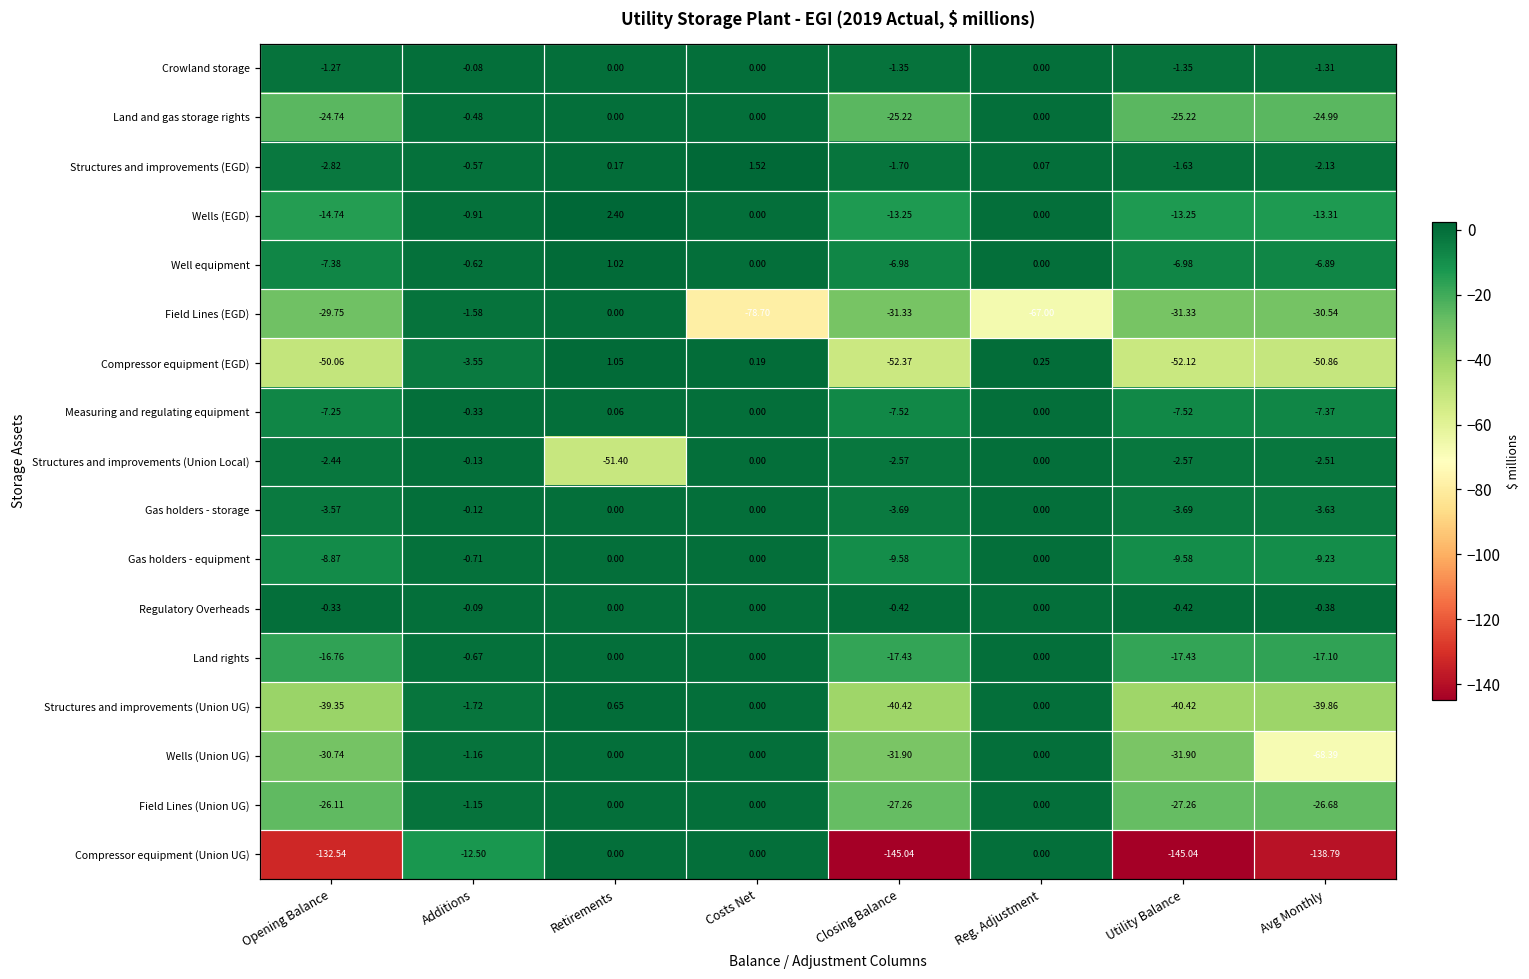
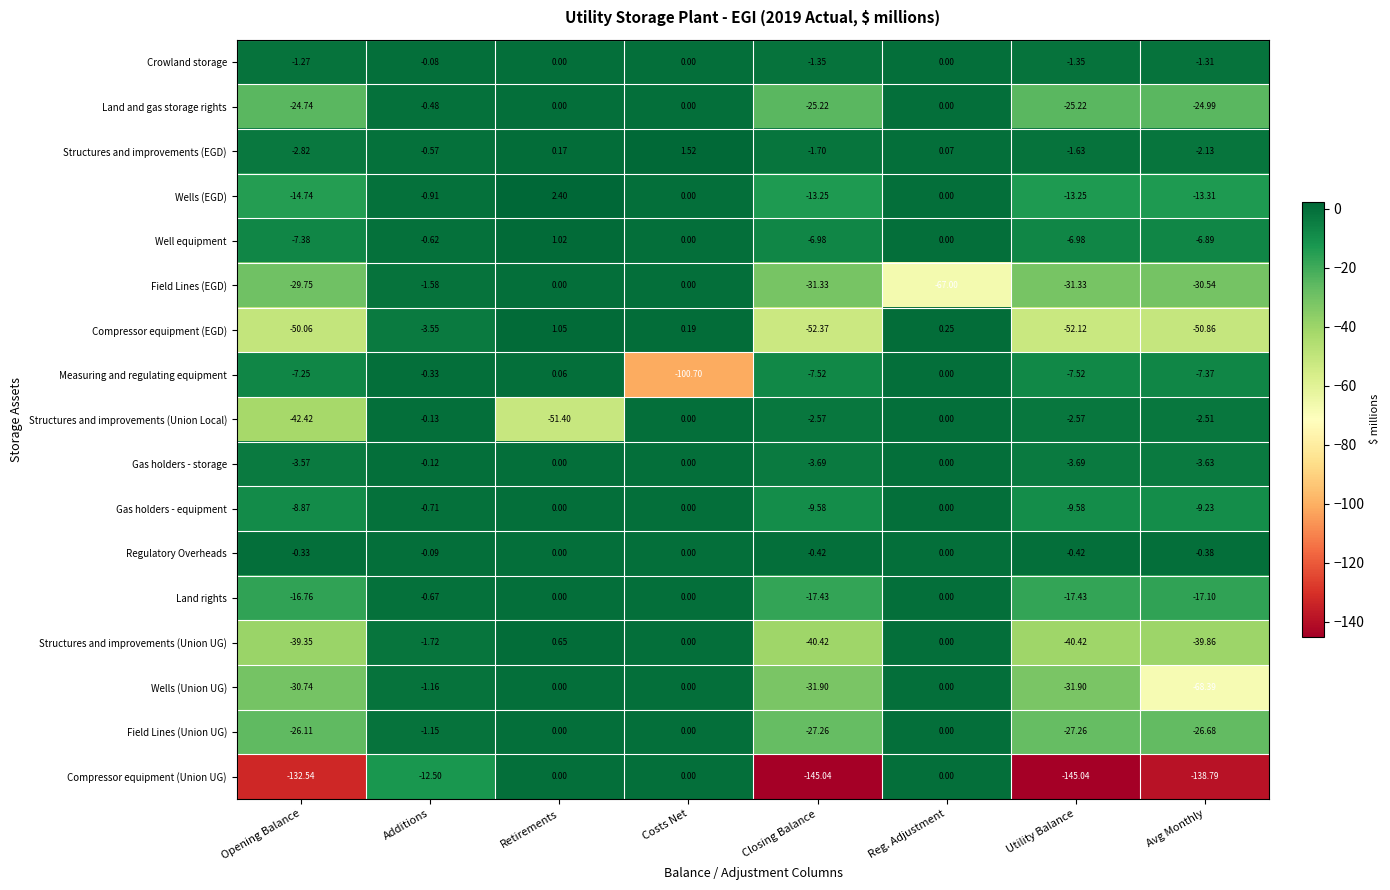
  {
    "Crowland storage": {
      "Opening Balance": -1.27,
      "Additions": -0.08,
      "Retirements": 0.00,
      "Costs Net": 0.00,
      "Closing Balance": -1.35,
      "Reg. Adjustment": 0.00,
      "Utility Balance": -1.35,
      "Avg Monthly": -1.31
    },
    "Land and gas storage rights": {
      "Opening Balance": -24.74,
      "Additions": -0.48,
      "Retirements": 0.00,
      "Costs Net": 0.00,
      "Closing Balance": -25.22,
      "Reg. Adjustment": 0.00,
      "Utility Balance": -25.22,
      "Avg Monthly": -24.99
    },
    "Structures and improvements (EGD)": {
      "Opening Balance": -2.82,
      "Additions": -0.57,
      "Retirements": 0.17,
      "Costs Net": 1.52,
      "Closing Balance": -1.70,
      "Reg. Adjustment": 0.07,
      "Utility Balance": -1.63,
      "Avg Monthly": -2.13
    },
    "Wells (EGD)": {
      "Opening Balance": -14.74,
      "Additions": -0.91,
      "Retirements": 2.40,
      "Costs Net": 0.00,
      "Closing Balance": -13.25,
      "Reg. Adjustment": 0.00,
      "Utility Balance": -13.25,
      "Avg Monthly": -13.31
    },
    "Well equipment": {
      "Opening Balance": -7.38,
      "Additions": -0.62,
      "Retirements": 1.02,
      "Costs Net": 0.00,
      "Closing Balance": -6.98,
      "Reg. Adjustment": 0.00,
      "Utility Balance": -6.98,
      "Avg Monthly": -6.89
    },
    "Field Lines (EGD)": {
      "Opening Balance": -29.75,
      "Additions": -1.58,
      "Retirements": 0.00,
-     "Costs Net": -78.70,
+     "Costs Net": 0.00,
      "Closing Balance": -31.33,
      "Reg. Adjustment": -67.00,
      "Utility Balance": -31.33,
      "Avg Monthly": -30.54
    },
    "Compressor equipment (EGD)": {
      "Opening Balance": -50.06,
      "Additions": -3.55,
      "Retirements": 1.05,
      "Costs Net": 0.19,
      "Closing Balance": -52.37,
      "Reg. Adjustment": 0.25,
      "Utility Balance": -52.12,
      "Avg Monthly": -50.86
    },
    "Measuring and regulating equipment": {
      "Opening Balance": -7.25,
      "Additions": -0.33,
      "Retirements": 0.06,
-     "Costs Net": 0.00,
+     "Costs Net": -100.70,
      "Closing Balance": -7.52,
      "Reg. Adjustment": 0.00,
      "Utility Balance": -7.52,
      "Avg Monthly": -7.37
    },
    "Structures and improvements (Union Local)": {
-     "Opening Balance": -2.44,
+     "Opening Balance": -42.42,
      "Additions": -0.13,
      "Retirements": -51.40,
      "Costs Net": 0.00,
      "Closing Balance": -2.57,
      "Reg. Adjustment": 0.00,
      "Utility Balance": -2.57,
      "Avg Monthly": -2.51
    },
    "Gas holders - storage": {
      "Opening Balance": -3.57,
      "Additions": -0.12,
      "Retirements": 0.00,
      "Costs Net": 0.00,
      "Closing Balance": -3.69,
      "Reg. Adjustment": 0.00,
      "Utility Balance": -3.69,
      "Avg Monthly": -3.63
    },
    "Gas holders - equipment": {
      "Opening Balance": -8.87,
      "Additions": -0.71,
      "Retirements": 0.00,
      "Costs Net": 0.00,
      "Closing Balance": -9.58,
      "Reg. Adjustment": 0.00,
      "Utility Balance": -9.58,
      "Avg Monthly": -9.23
    },
    "Regulatory Overheads": {
      "Opening Balance": -0.33,
      "Additions": -0.09,
      "Retirements": 0.00,
      "Costs Net": 0.00,
      "Closing Balance": -0.42,
      "Reg. Adjustment": 0.00,
      "Utility Balance": -0.42,
      "Avg Monthly": -0.38
    },
    "Land rights": {
      "Opening Balance": -16.76,
      "Additions": -0.67,
      "Retirements": 0.00,
      "Costs Net": 0.00,
      "Closing Balance": -17.43,
      "Reg. Adjustment": 0.00,
      "Utility Balance": -17.43,
      "Avg Monthly": -17.10
    },
    "Structures and improvements (Union UG)": {
      "Opening Balance": -39.35,
      "Additions": -1.72,
      "Retirements": 0.65,
      "Costs Net": 0.00,
      "Closing Balance": -40.42,
      "Reg. Adjustment": 0.00,
      "Utility Balance": -40.42,
      "Avg Monthly": -39.86
    },
    "Wells (Union UG)": {
      "Opening Balance": -30.74,
      "Additions": -1.16,
      "Retirements": 0.00,
      "Costs Net": 0.00,
      "Closing Balance": -31.90,
      "Reg. Adjustment": 0.00,
      "Utility Balance": -31.90,
      "Avg Monthly": -68.39
    },
    "Field Lines (Union UG)": {
      "Opening Balance": -26.11,
      "Additions": -1.15,
      "Retirements": 0.00,
      "Costs Net": 0.00,
      "Closing Balance": -27.26,
      "Reg. Adjustment": 0.00,
      "Utility Balance": -27.26,
      "Avg Monthly": -26.68
    },
    "Compressor equipment (Union UG)": {
      "Opening Balance": -132.54,
      "Additions": -12.50,
      "Retirements": 0.00,
      "Costs Net": 0.00,
      "Closing Balance": -145.04,
      "Reg. Adjustment": 0.00,
      "Utility Balance": -145.04,
      "Avg Monthly": -138.79
    }
  }
